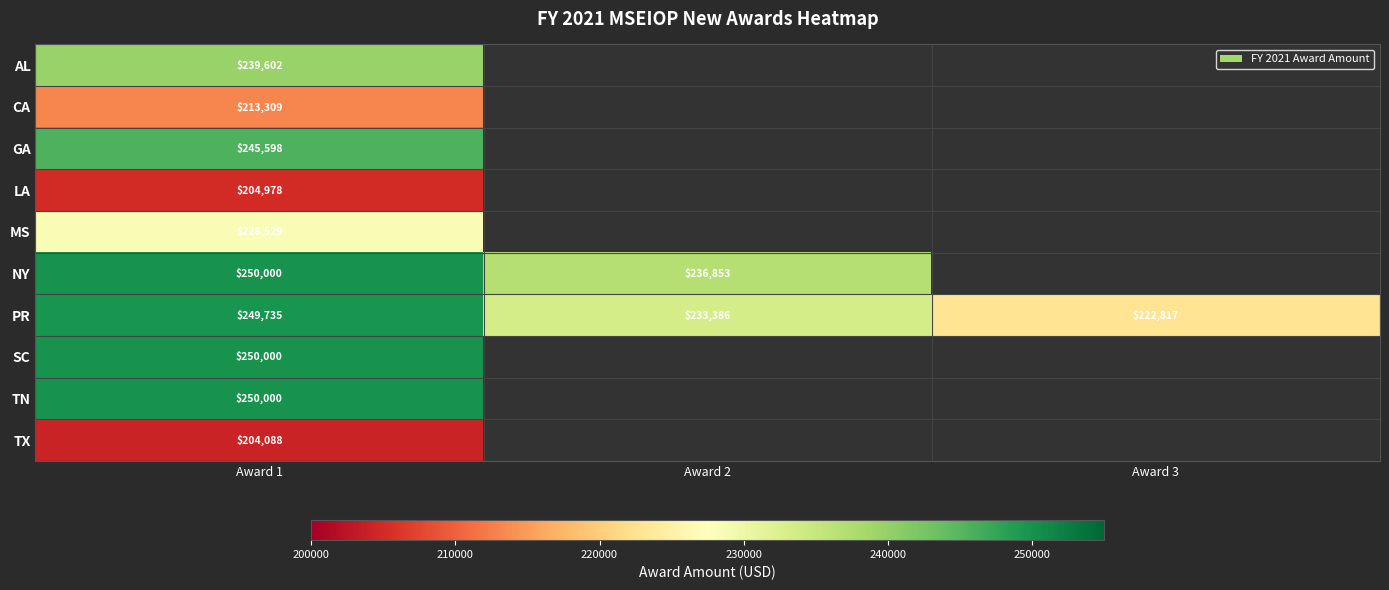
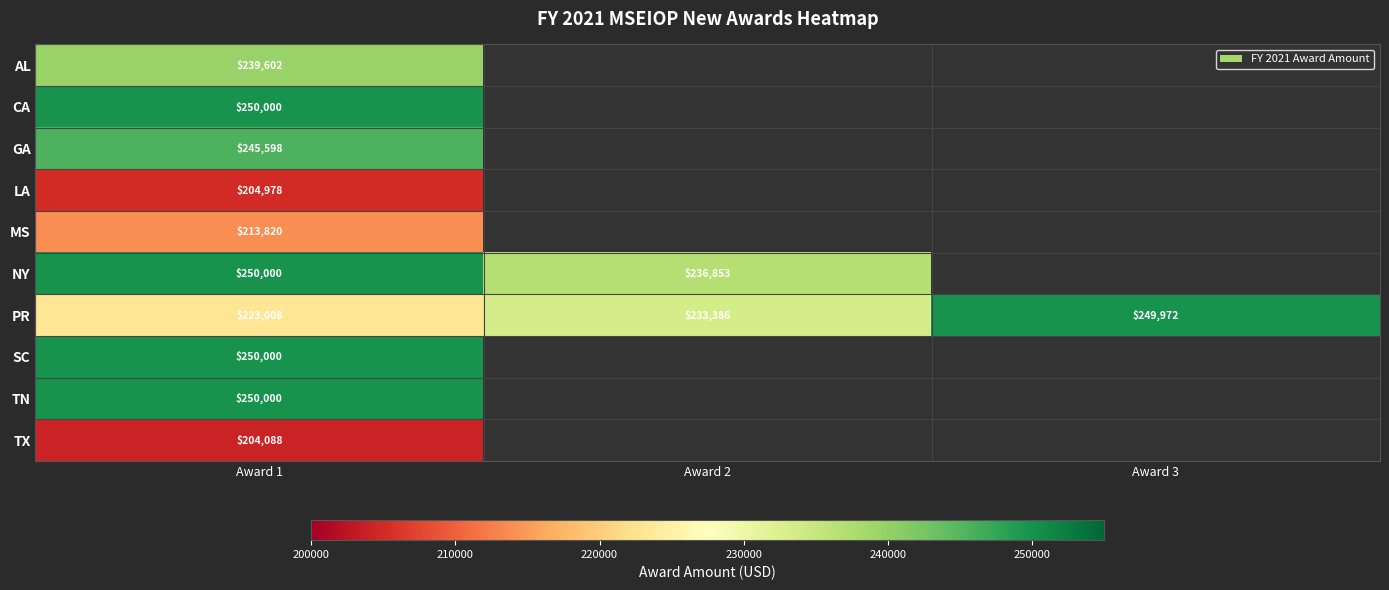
  {
    "AL": {
      "Award 1": "$239,602"
    },
    "CA": {
-     "Award 1": "$213,309"
+     "Award 1": "$250,000"
    },
    "GA": {
      "Award 1": "$245,598"
    },
    "LA": {
      "Award 1": "$204,978"
    },
    "MS": {
-     "Award 1": "$228,529"
+     "Award 1": "$213,820"
    },
    "NY": {
      "Award 1": "$250,000",
      "Award 2": "$236,853"
    },
    "PR": {
-     "Award 1": "$249,735",
+     "Award 1": "$223,008",
      "Award 2": "$233,386",
-     "Award 3": "$222,817"
+     "Award 3": "$249,972"
    },
    "SC": {
      "Award 1": "$250,000"
    },
    "TN": {
      "Award 1": "$250,000"
    },
    "TX": {
      "Award 1": "$204,088"
    }
  }
